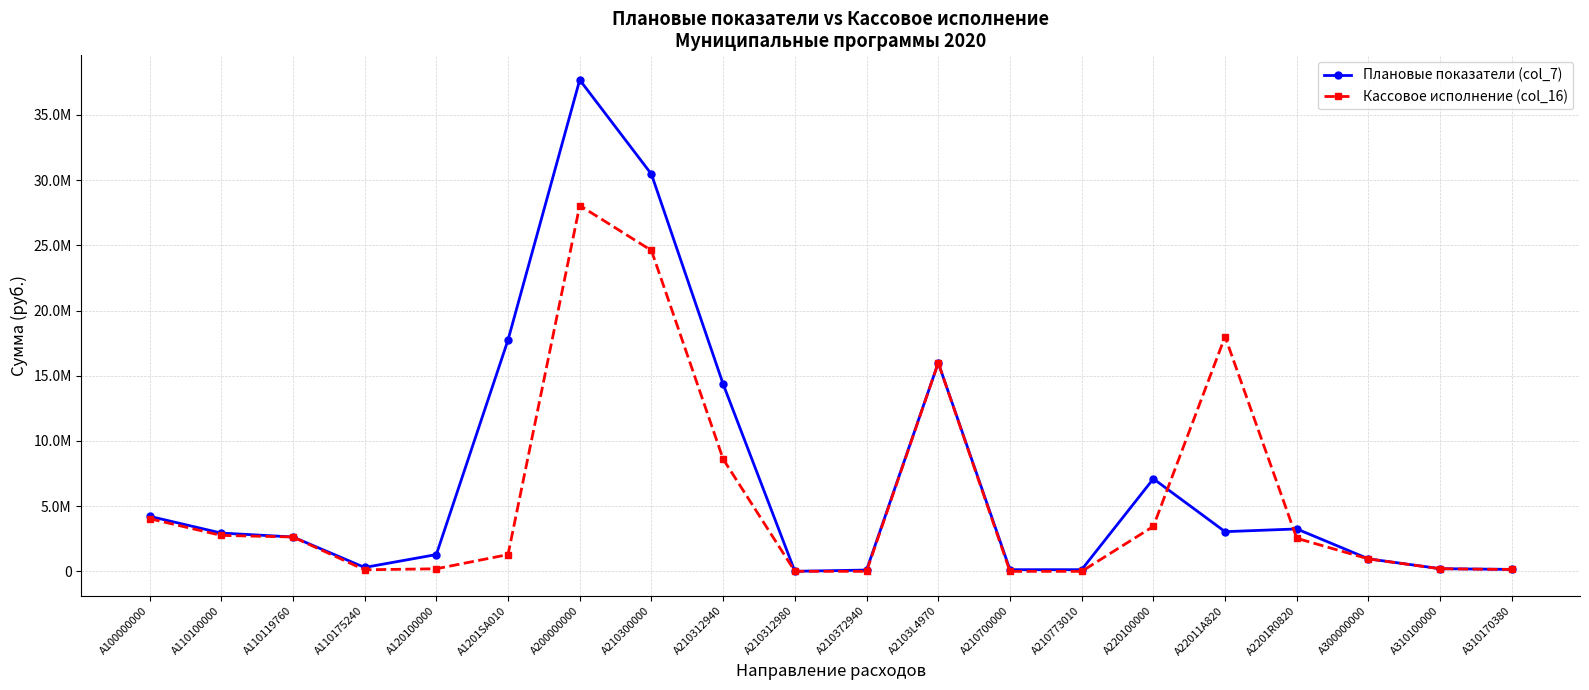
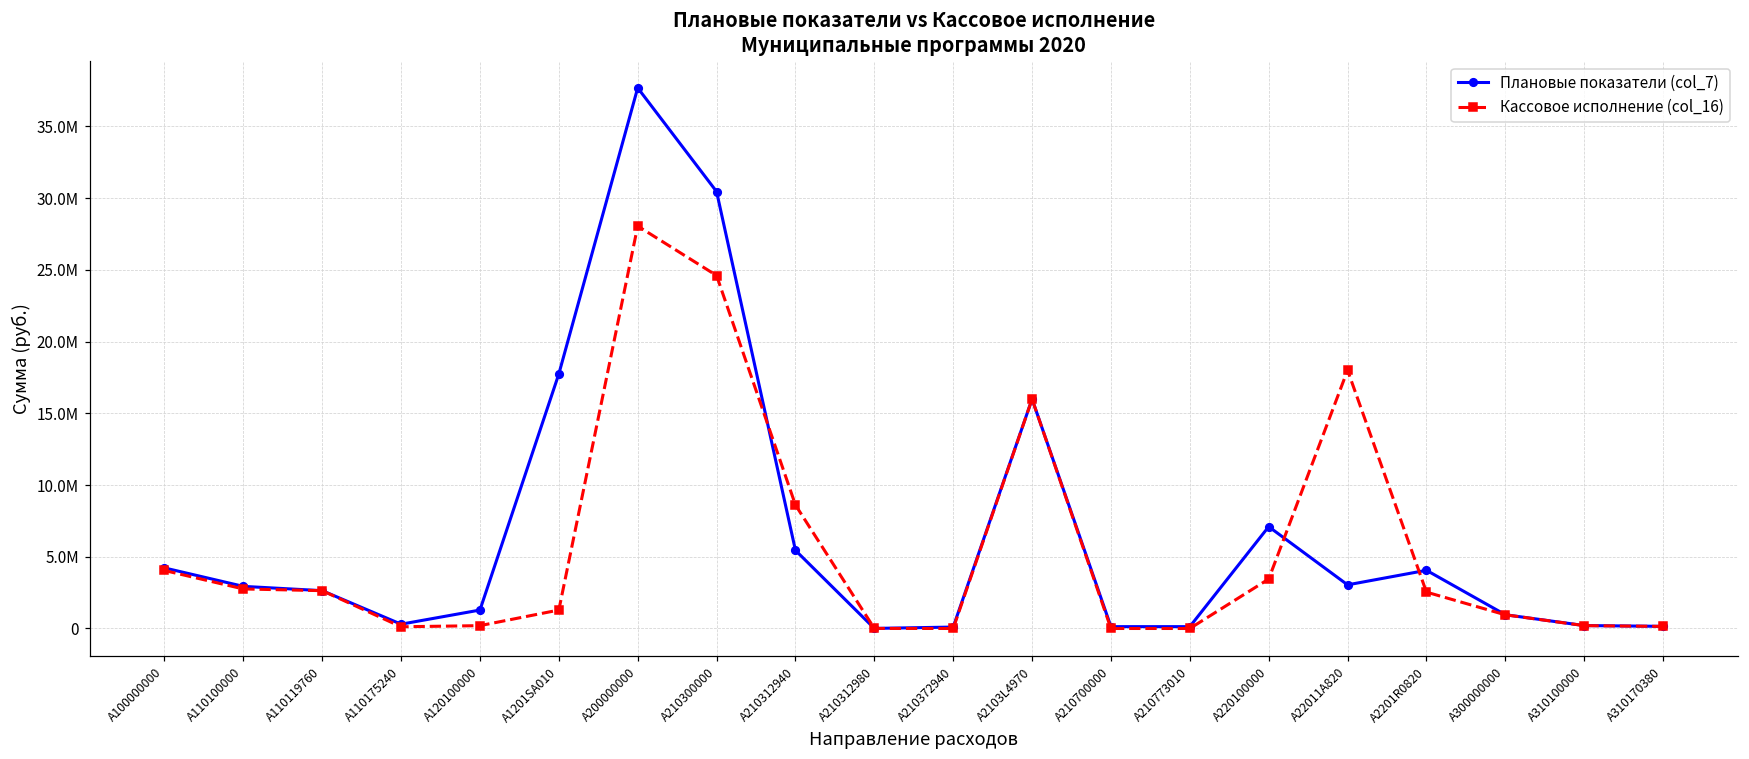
  {
    "Плановые показатели (col_7)": {
      "A120100000": 1300000,
      "A1201SA010": 17700000,
      "A200000000": 37700000,
      "A210300000": 30500000,
-     "A210312940": 14400000,
+     "A210312940": 5400000,
      "A220100000": 7100000,
      "A22011A820": 3000000,
-     "A2201R0820": 3300000
+     "A2201R0820": 4100000
    },
    "Кассовое исполнение (col_16)": {
      "A120100000": 200000,
      "A1201SA010": 1300000,
      "A200000000": 28100000,
      "A210300000": 24600000,
      "A210312940": 8600000,
      "A220100000": 3400000,
      "A22011A820": 18000000,
      "A2201R0820": 2500000
    }
  }
